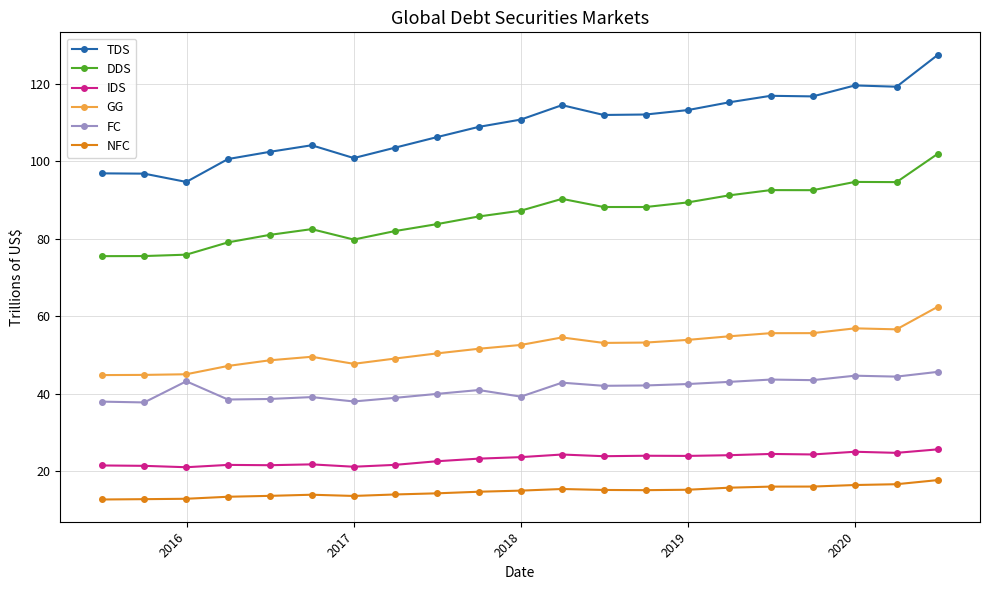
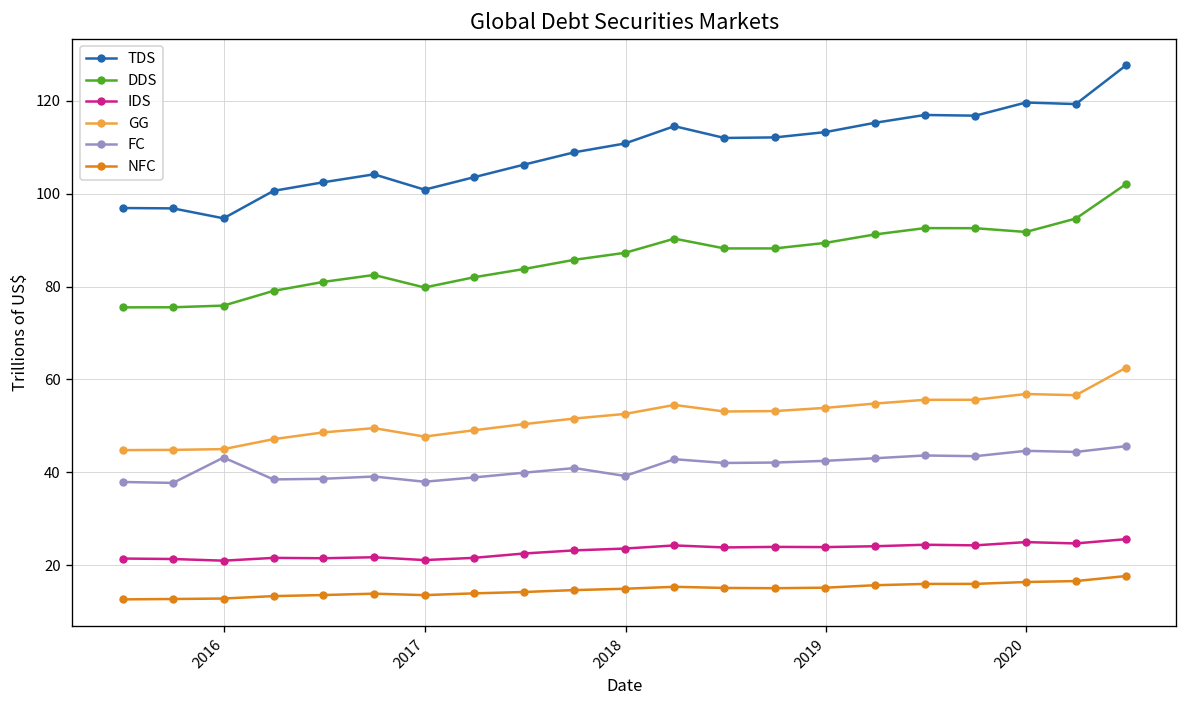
  {
    "TDS": {
      "2016": 95,
      "2017": 101,
      "2018": 111,
      "2019": 113,
      "2020": 120
    },
    "DDS": {
      "2016": 76,
      "2017": 80,
      "2018": 87,
      "2019": 89,
-     "2020": 95
+     "2020": 92
    },
    "IDS": {
      "2016": 21,
      "2017": 21,
      "2018": 24,
      "2019": 24,
      "2020": 25
    },
    "FC": {
      "2016": 43,
      "2017": 38,
      "2018": 39,
      "2019": 42,
      "2020": 45
    }
  }
